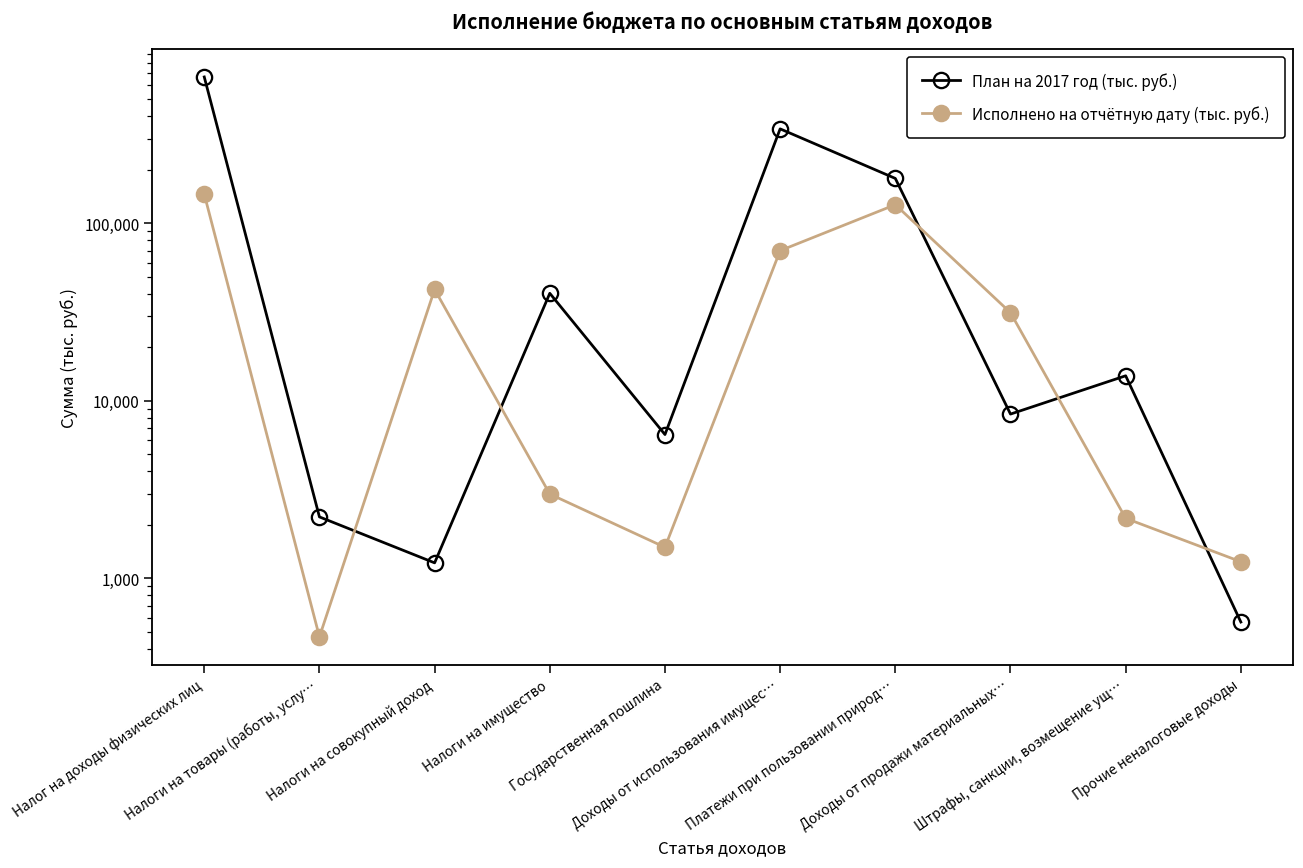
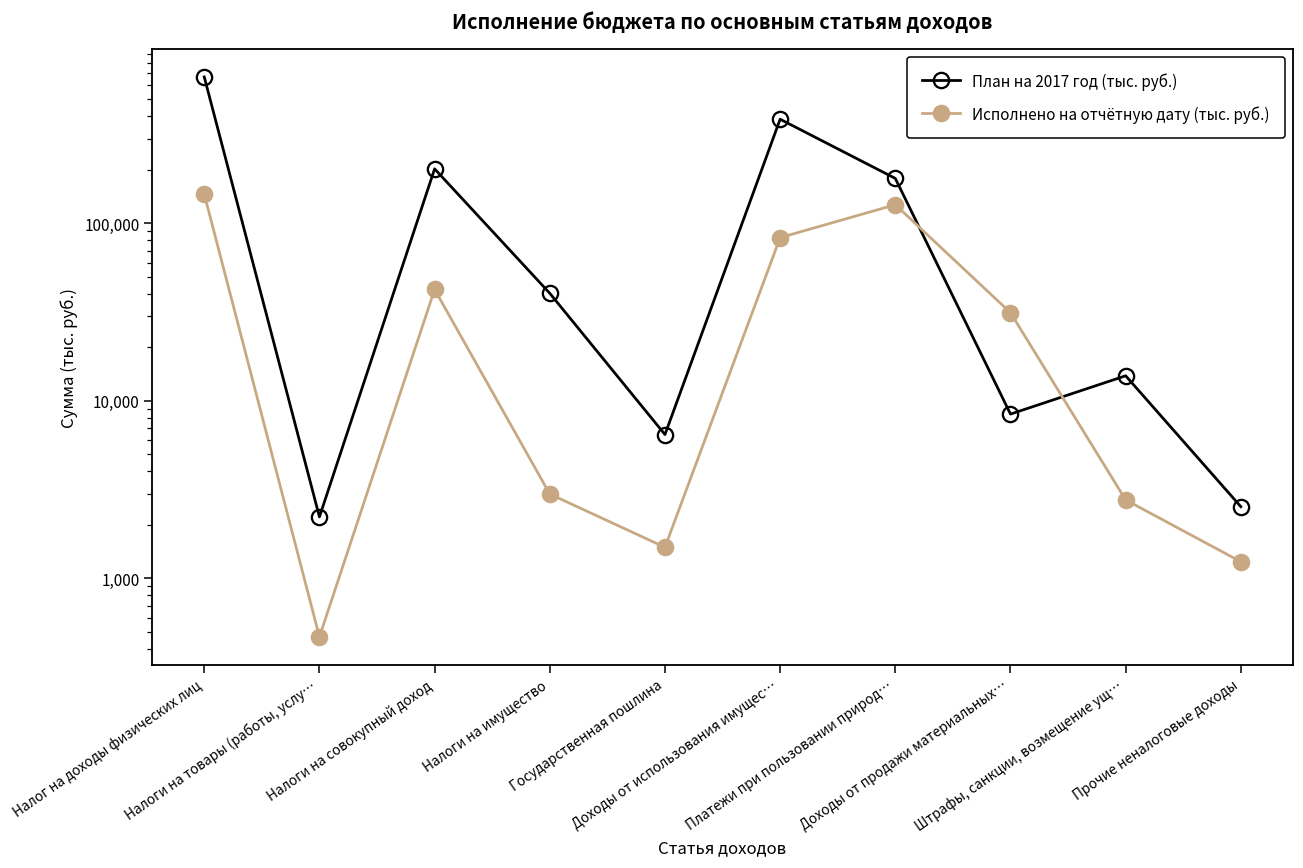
  {
    "План на 2017 год (тыс. руб.)": {
      "Налог на доходы физических лиц": "670,000",
      "Налоги на товары (работы, услу…": "2,200",
-     "Налоги на совокупный доход": "1,200",
+     "Налоги на совокупный доход": "200,000",
      "Налоги на имущество": "40,000",
      "Государственная пошлина": "6,400",
-     "Доходы от использования имущес…": "340,000",
+     "Доходы от использования имущес…": "390,000",
      "Платежи при пользовании природ…": "180,000",
      "Доходы от продажи материальных…": "8,000",
      "Штрафы, санкции, возмещение ущ…": "14,000",
-     "Прочие неналоговые доходы": "570"
+     "Прочие неналоговые доходы": "2,500"
    },
    "Исполнено на отчётную дату (тыс. руб.)": {
      "Налог на доходы физических лиц": "150,000",
      "Налоги на товары (работы, услу…": "470",
      "Налоги на совокупный доход": "42,000",
      "Налоги на имущество": "3,000",
      "Государственная пошлина": "1,500",
-     "Доходы от использования имущес…": "70,000",
+     "Доходы от использования имущес…": "80,000",
      "Платежи при пользовании природ…": "130,000",
      "Доходы от продажи материальных…": "31,000",
-     "Штрафы, санкции, возмещение ущ…": "2,200",
+     "Штрафы, санкции, возмещение ущ…": "2,800",
      "Прочие неналоговые доходы": "1,200"
    }
  }
